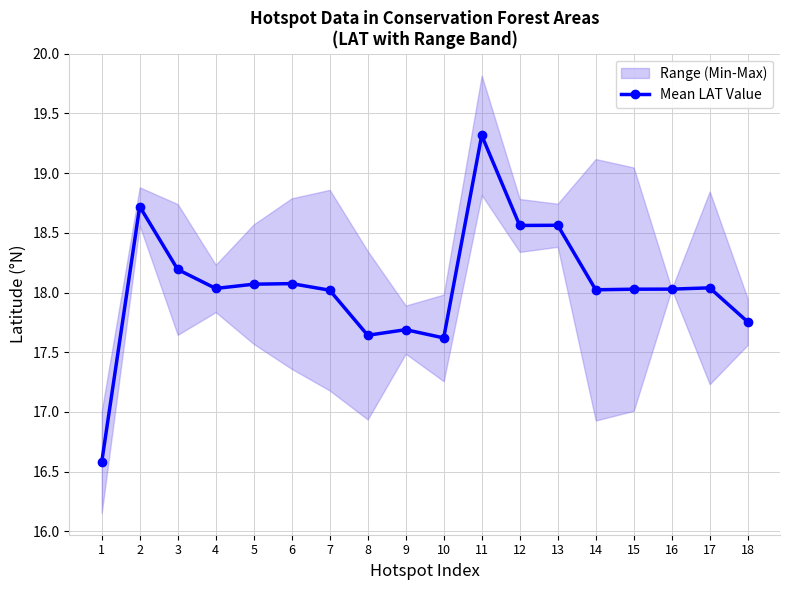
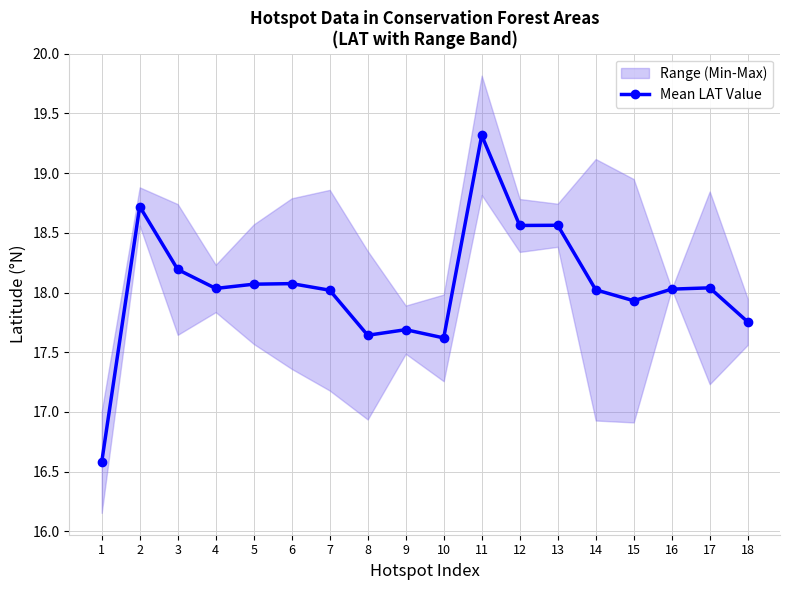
  {
    "Mean LAT Value": {
      "1": 16.58,
      "2": 18.72,
      "3": 18.19,
      "4": 18.03,
      "5": 18.07,
      "6": 18.08,
      "7": 18.02,
      "8": 17.64,
      "9": 17.69,
      "10": 17.62,
      "11": 19.32,
      "12": 18.56,
      "13": 18.56,
      "14": 18.02,
-     "15": 18.03,
+     "15": 17.93,
      "17": 18.04,
      "18": 17.75
    }
  }
